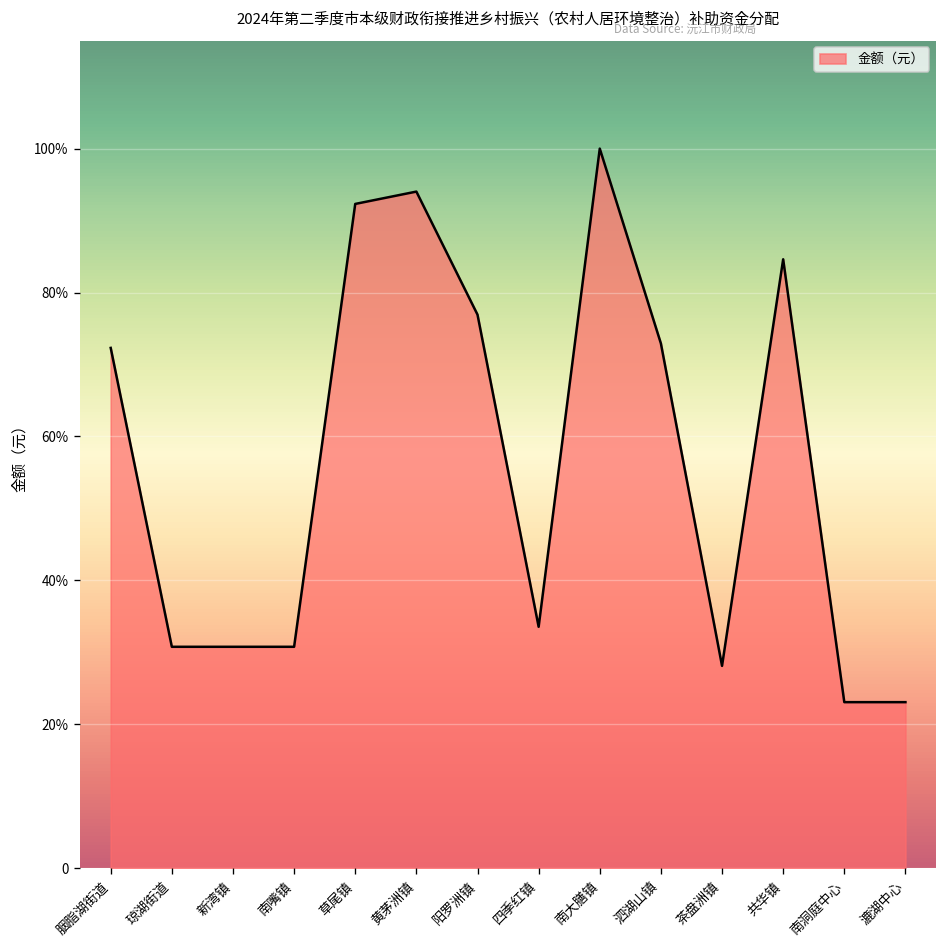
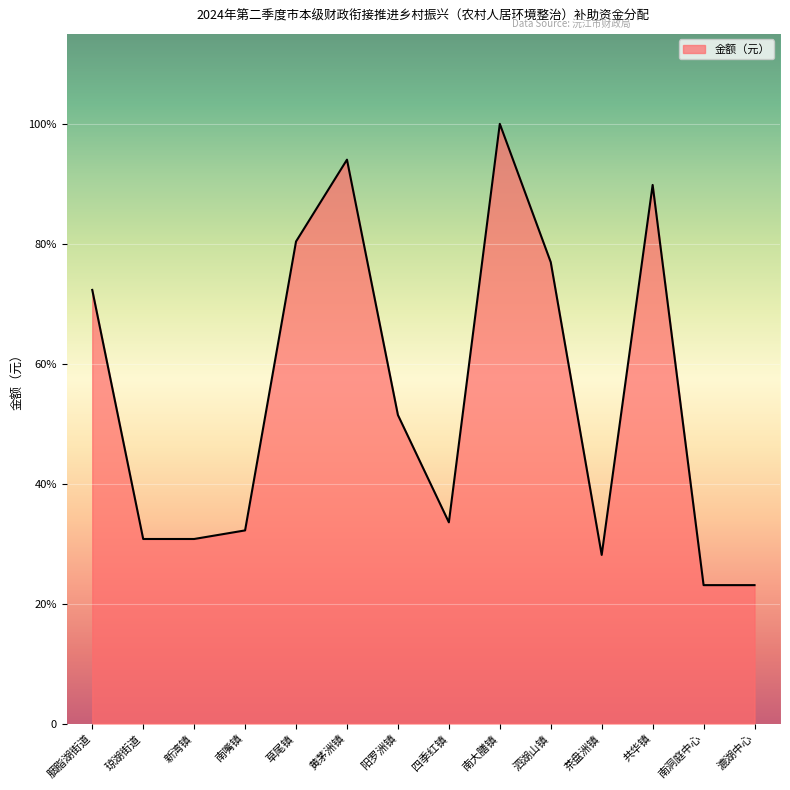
  {
    "胭脂湖街道": "72%",
    "琼湖街道": "31%",
    "新湾镇": "31%",
-   "南嘴镇": "31%",
-   "草尾镇": "92%",
+   "南嘴镇": "32%",
+   "草尾镇": "80%",
    "黄茅洲镇": "94%",
-   "阳罗洲镇": "77%",
+   "阳罗洲镇": "51%",
    "四季红镇": "34%",
    "南大膳镇": "100%",
-   "泗湖山镇": "73%",
+   "泗湖山镇": "77%",
    "茶盘洲镇": "28%",
-   "共华镇": "85%",
+   "共华镇": "90%",
    "南洞庭中心": "23%",
    "漉湖中心": "23%"
  }
